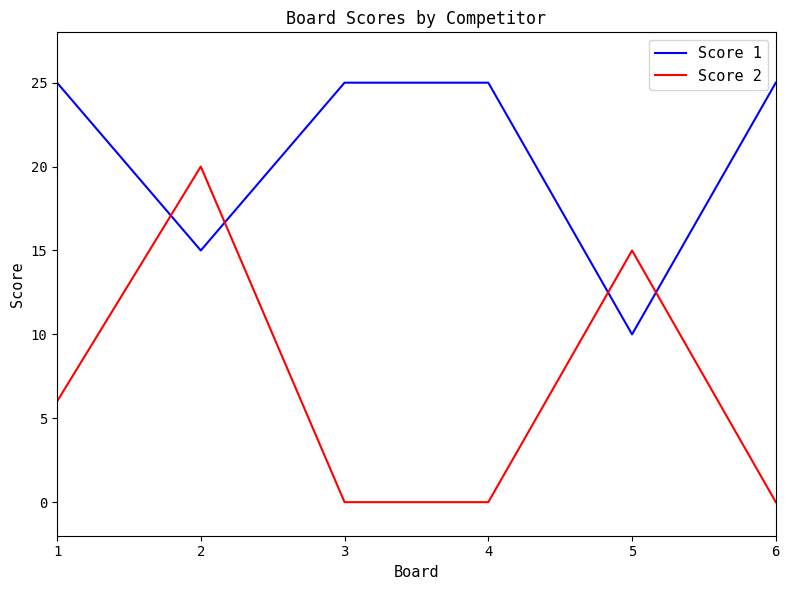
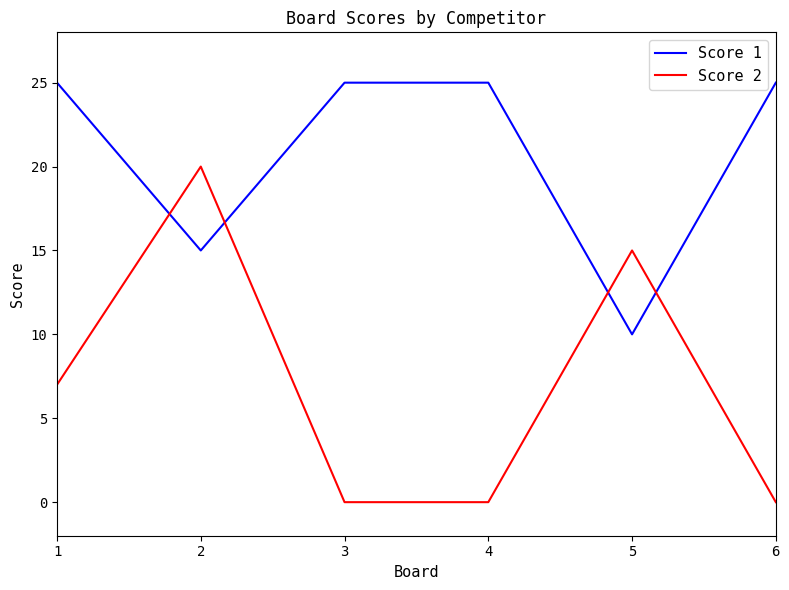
  {
    "Score 1": {
      "1": 25,
      "2": 15,
      "3": 25,
      "4": 25,
      "5": 10,
      "6": 25
    },
    "Score 2": {
-     "1": 6,
+     "1": 7,
      "2": 20,
      "3": 0,
      "4": 0,
      "5": 15,
      "6": 0
    }
  }
